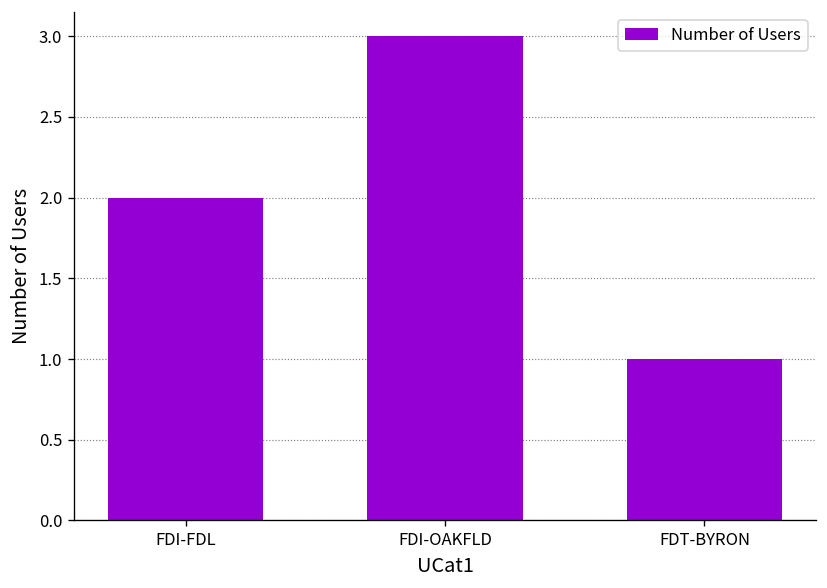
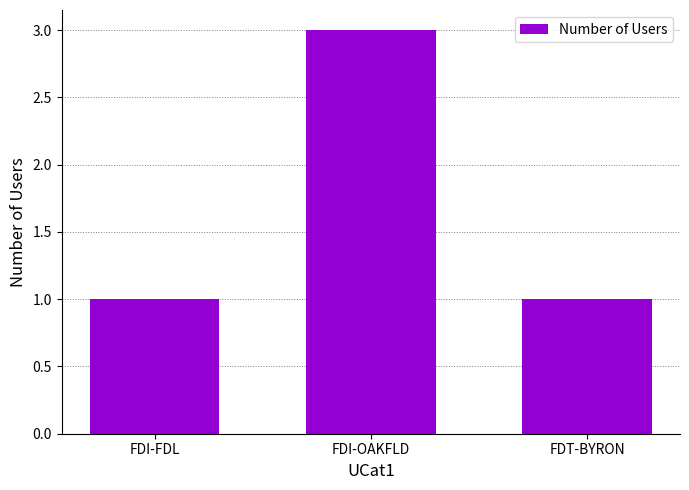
  {
-   "FDI-FDL": 2,
+   "FDI-FDL": 1,
    "FDI-OAKFLD": 3,
    "FDT-BYRON": 1
  }
